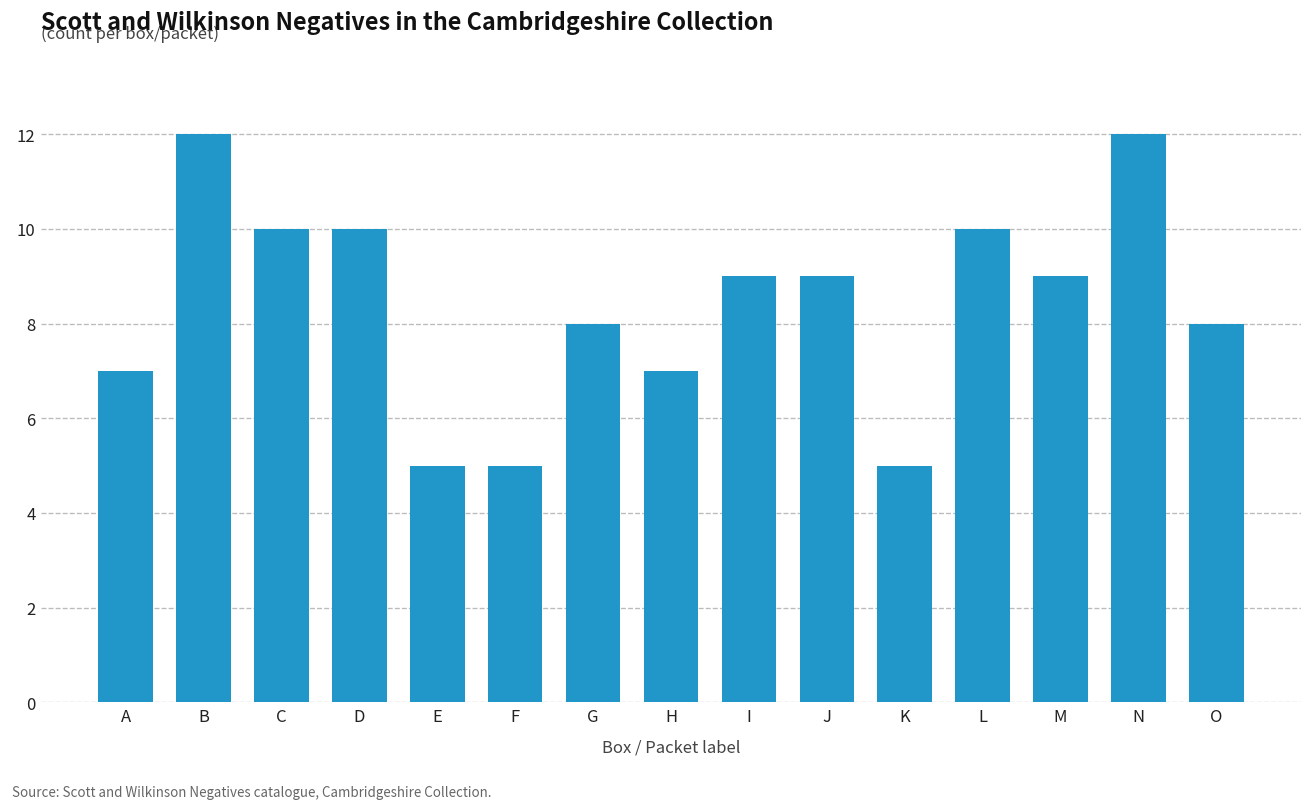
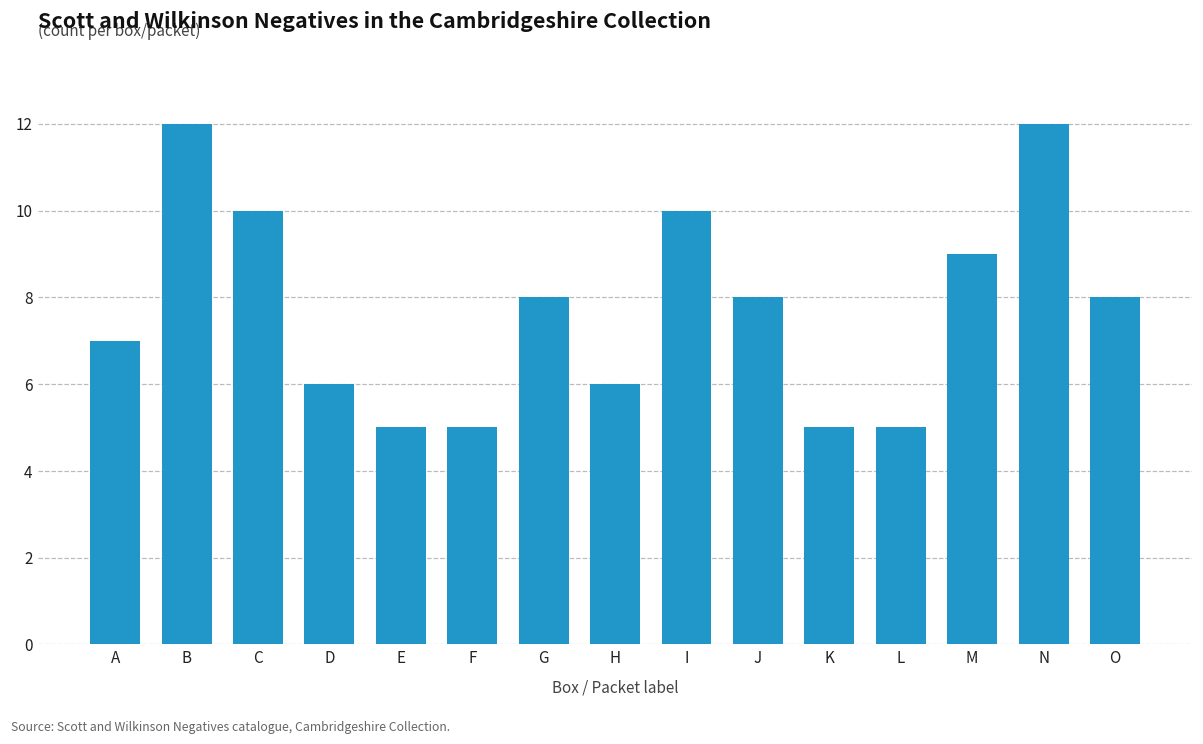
  {
    "A": 7,
    "B": 12,
    "C": 10,
-   "D": 10,
+   "D": 6,
    "E": 5,
    "F": 5,
    "G": 8,
-   "H": 7,
-   "I": 9,
-   "J": 9,
+   "H": 6,
+   "I": 10,
+   "J": 8,
    "K": 5,
-   "L": 10,
+   "L": 5,
    "M": 9,
    "N": 12,
    "O": 8
  }
